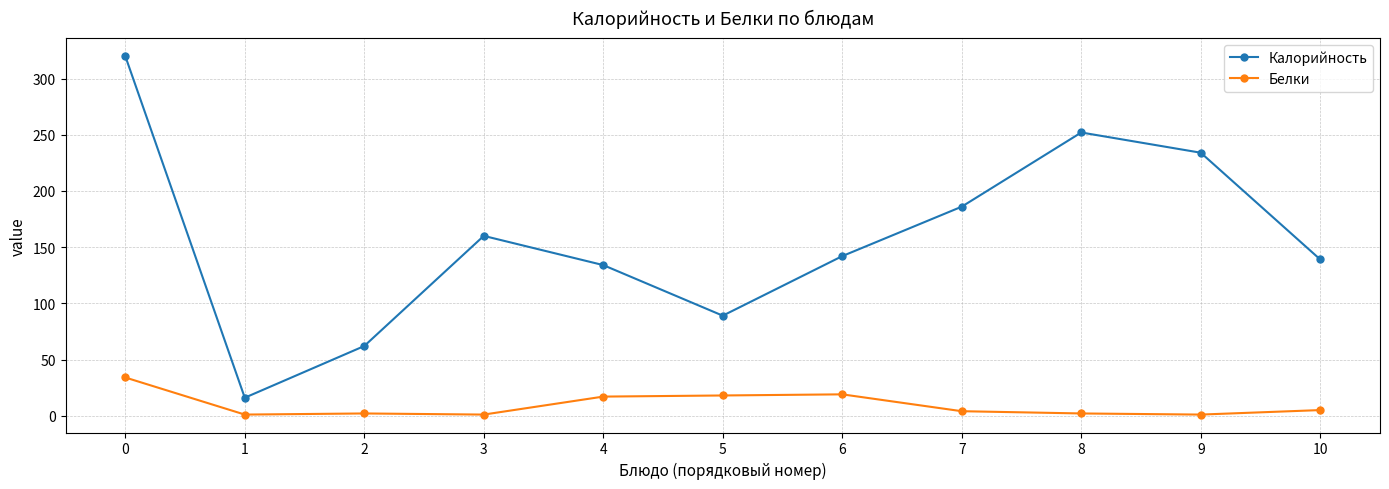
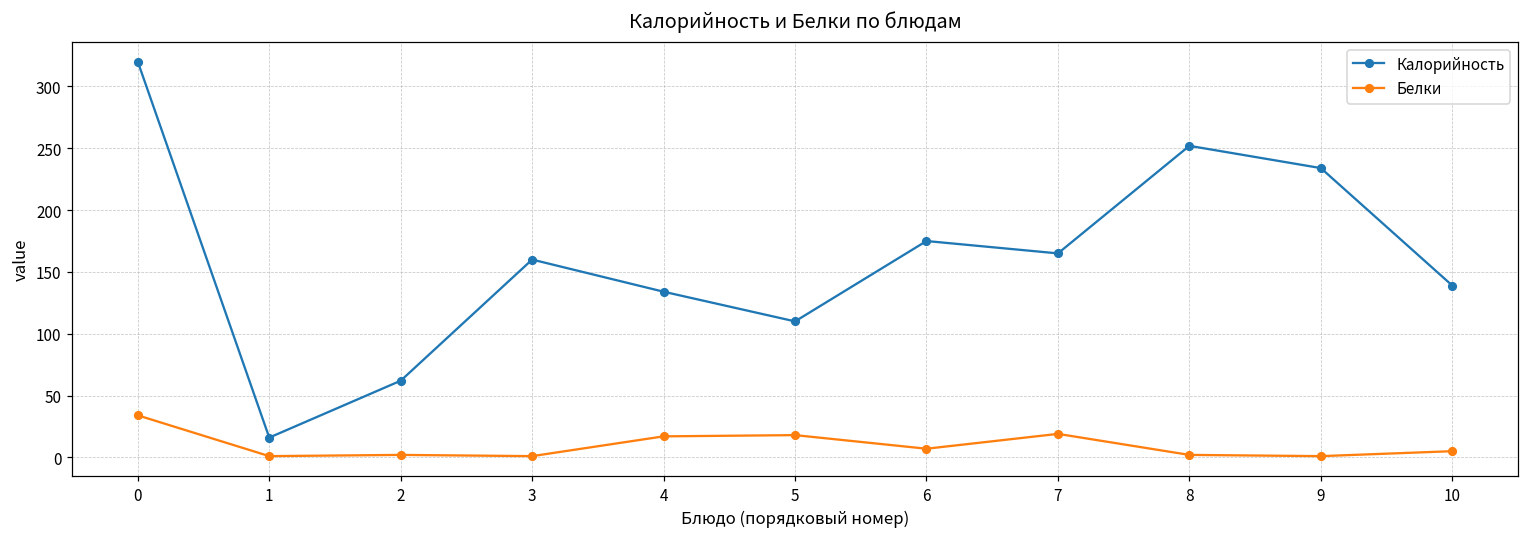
  {
    "Калорийность": {
      "0": 320,
      "1": 16,
      "2": 62,
      "3": 160,
      "4": 134,
-     "5": 89,
-     "6": 142,
-     "7": 186,
+     "5": 110,
+     "6": 175,
+     "7": 165,
      "8": 252,
      "9": 234,
      "10": 139
    },
    "Белки": {
      "0": 34,
      "1": 1,
      "2": 2,
      "3": 1,
      "4": 17,
      "5": 18,
-     "6": 19,
-     "7": 4,
+     "6": 7,
+     "7": 19,
      "8": 2,
      "9": 1,
      "10": 5
    }
  }
